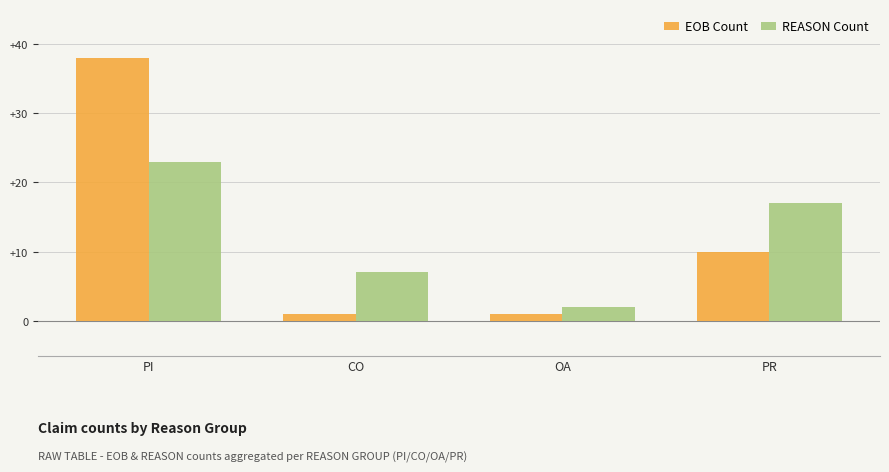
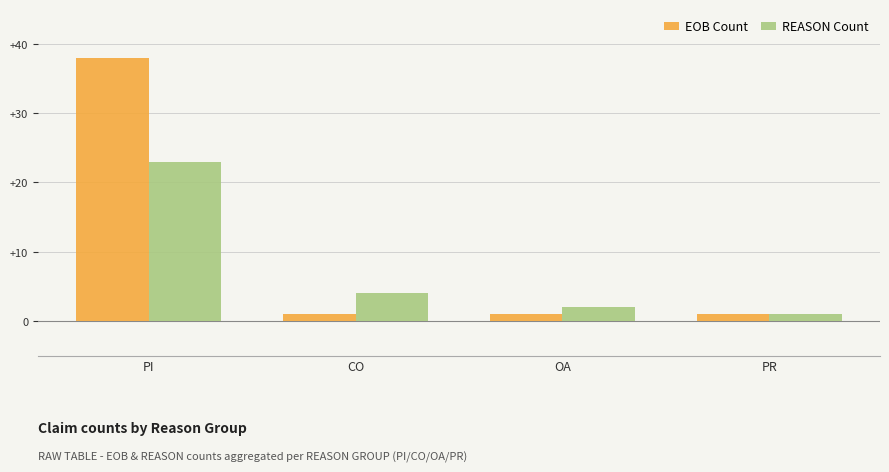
  {
    "EOB Count": {
      "PI": "+38",
      "CO": "+1",
      "OA": "+1",
-     "PR": "+10"
+     "PR": "+1"
    },
    "REASON Count": {
      "PI": "+23",
-     "CO": "+7",
+     "CO": "+4",
      "OA": "+2",
-     "PR": "+17"
+     "PR": "+1"
    }
  }
